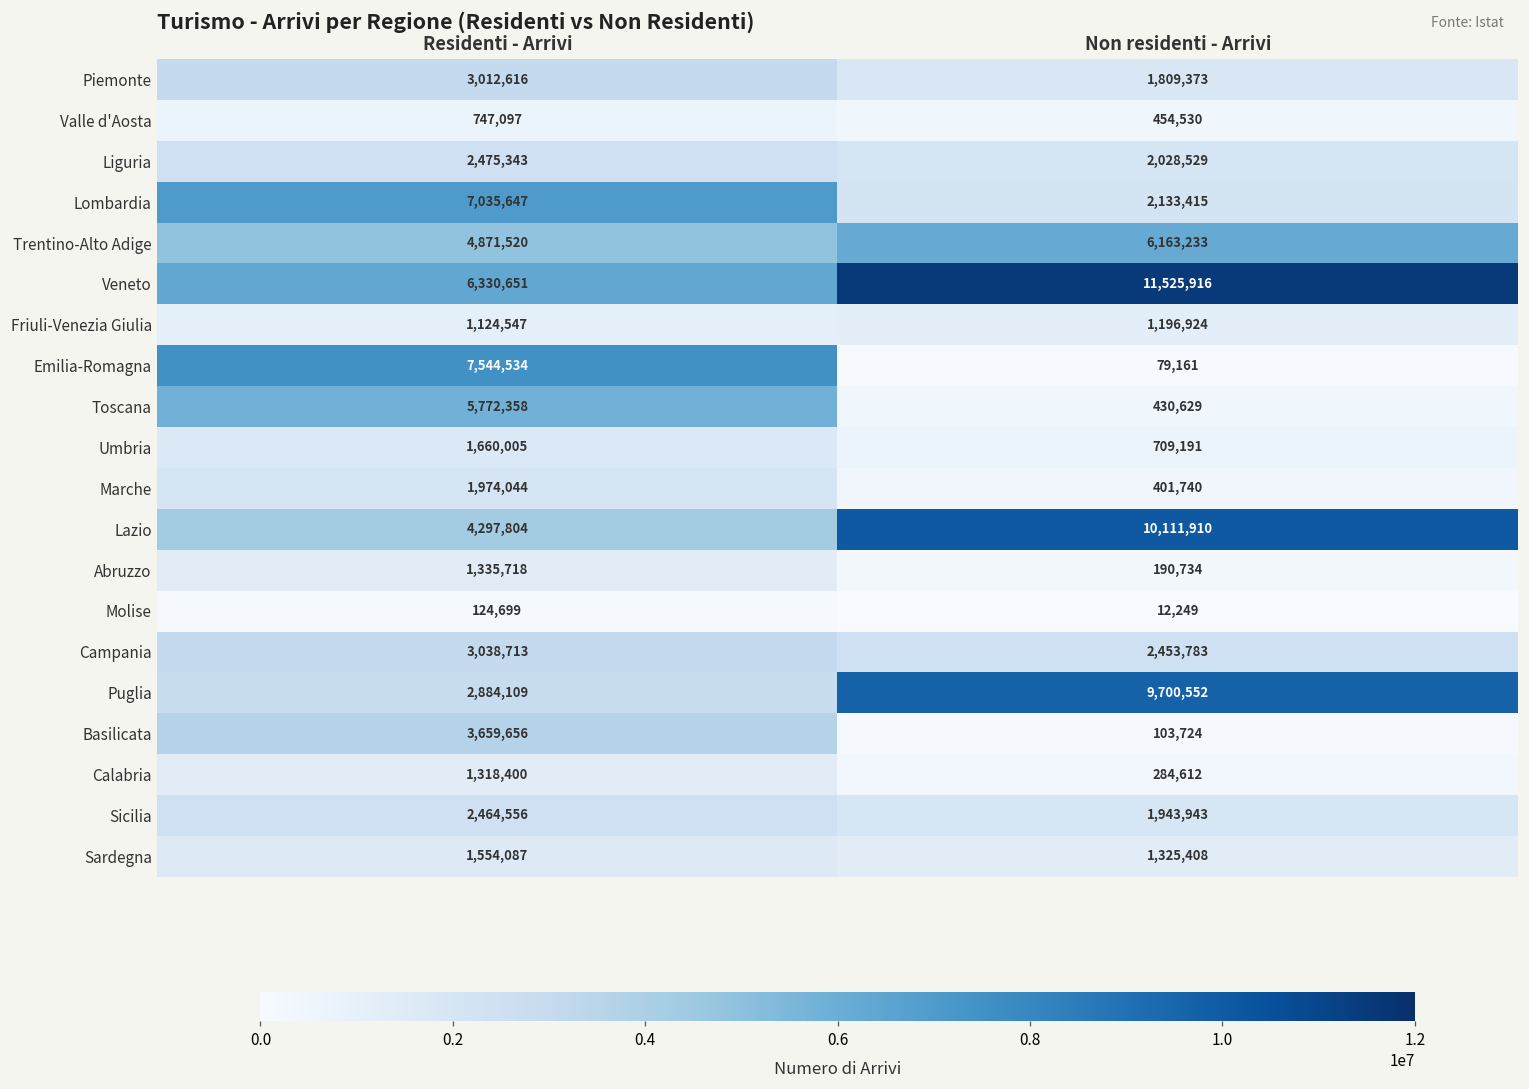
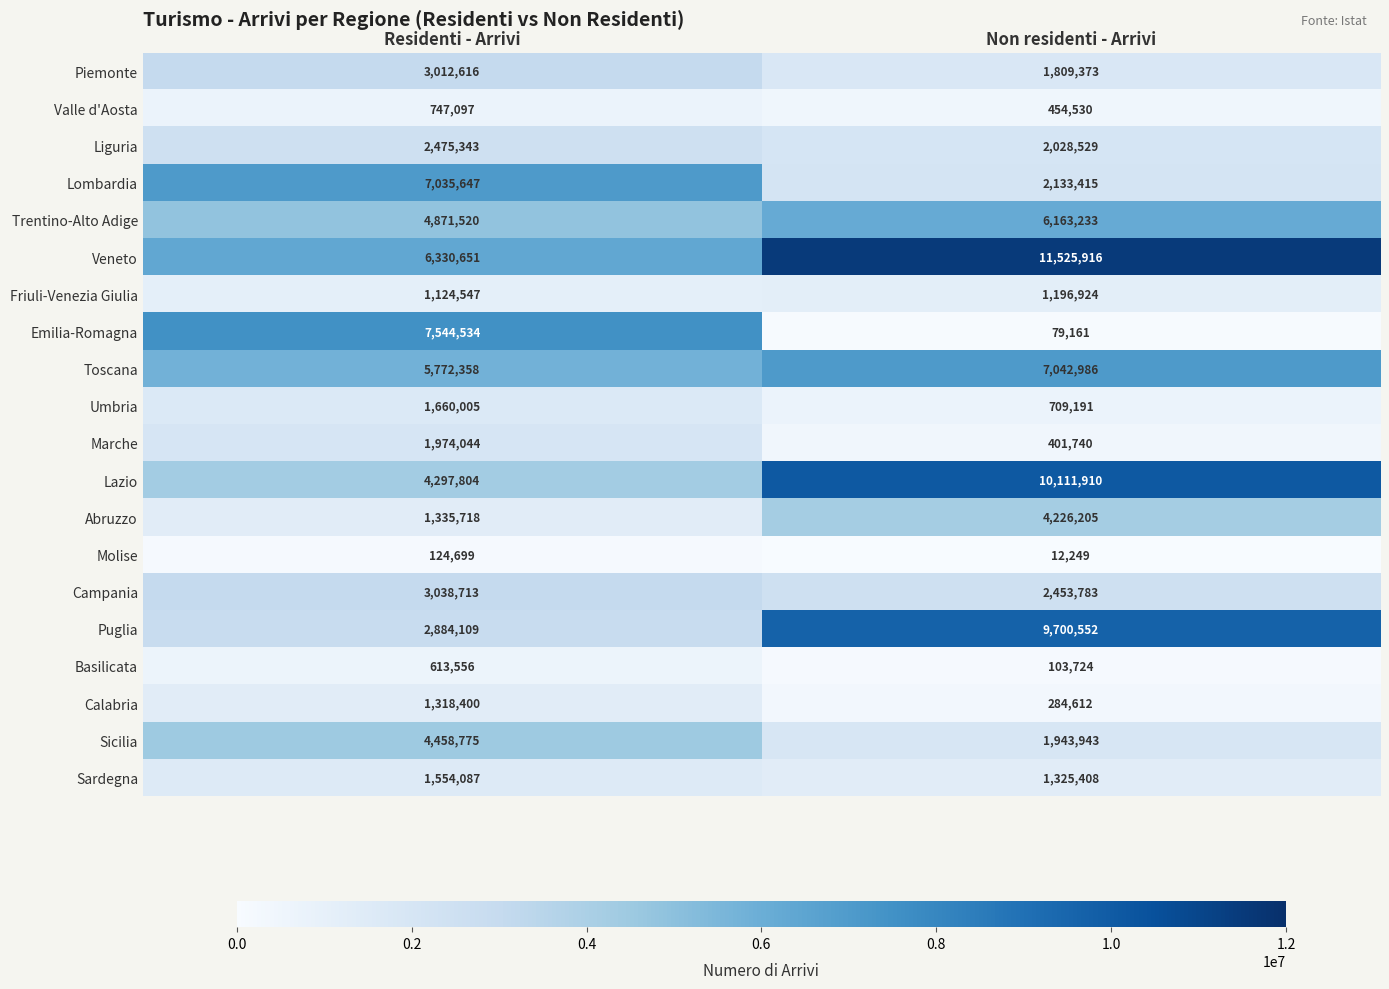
  {
    "Piemonte": {
      "Residenti - Arrivi": "3,012,616",
      "Non residenti - Arrivi": "1,809,373"
    },
    "Valle d'Aosta": {
      "Residenti - Arrivi": "747,097",
      "Non residenti - Arrivi": "454,530"
    },
    "Liguria": {
      "Residenti - Arrivi": "2,475,343",
      "Non residenti - Arrivi": "2,028,529"
    },
    "Lombardia": {
      "Residenti - Arrivi": "7,035,647",
      "Non residenti - Arrivi": "2,133,415"
    },
    "Trentino-Alto Adige": {
      "Residenti - Arrivi": "4,871,520",
      "Non residenti - Arrivi": "6,163,233"
    },
    "Veneto": {
      "Residenti - Arrivi": "6,330,651",
      "Non residenti - Arrivi": "11,525,916"
    },
    "Friuli-Venezia Giulia": {
      "Residenti - Arrivi": "1,124,547",
      "Non residenti - Arrivi": "1,196,924"
    },
    "Emilia-Romagna": {
      "Residenti - Arrivi": "7,544,534",
      "Non residenti - Arrivi": "79,161"
    },
    "Toscana": {
      "Residenti - Arrivi": "5,772,358",
-     "Non residenti - Arrivi": "430,629"
+     "Non residenti - Arrivi": "7,042,986"
    },
    "Umbria": {
      "Residenti - Arrivi": "1,660,005",
      "Non residenti - Arrivi": "709,191"
    },
    "Marche": {
      "Residenti - Arrivi": "1,974,044",
      "Non residenti - Arrivi": "401,740"
    },
    "Lazio": {
      "Residenti - Arrivi": "4,297,804",
      "Non residenti - Arrivi": "10,111,910"
    },
    "Abruzzo": {
      "Residenti - Arrivi": "1,335,718",
-     "Non residenti - Arrivi": "190,734"
+     "Non residenti - Arrivi": "4,226,205"
    },
    "Molise": {
      "Residenti - Arrivi": "124,699",
      "Non residenti - Arrivi": "12,249"
    },
    "Campania": {
      "Residenti - Arrivi": "3,038,713",
      "Non residenti - Arrivi": "2,453,783"
    },
    "Puglia": {
      "Residenti - Arrivi": "2,884,109",
      "Non residenti - Arrivi": "9,700,552"
    },
    "Basilicata": {
-     "Residenti - Arrivi": "3,659,656",
+     "Residenti - Arrivi": "613,556",
      "Non residenti - Arrivi": "103,724"
    },
    "Calabria": {
      "Residenti - Arrivi": "1,318,400",
      "Non residenti - Arrivi": "284,612"
    },
    "Sicilia": {
-     "Residenti - Arrivi": "2,464,556",
+     "Residenti - Arrivi": "4,458,775",
      "Non residenti - Arrivi": "1,943,943"
    },
    "Sardegna": {
      "Residenti - Arrivi": "1,554,087",
      "Non residenti - Arrivi": "1,325,408"
    }
  }
